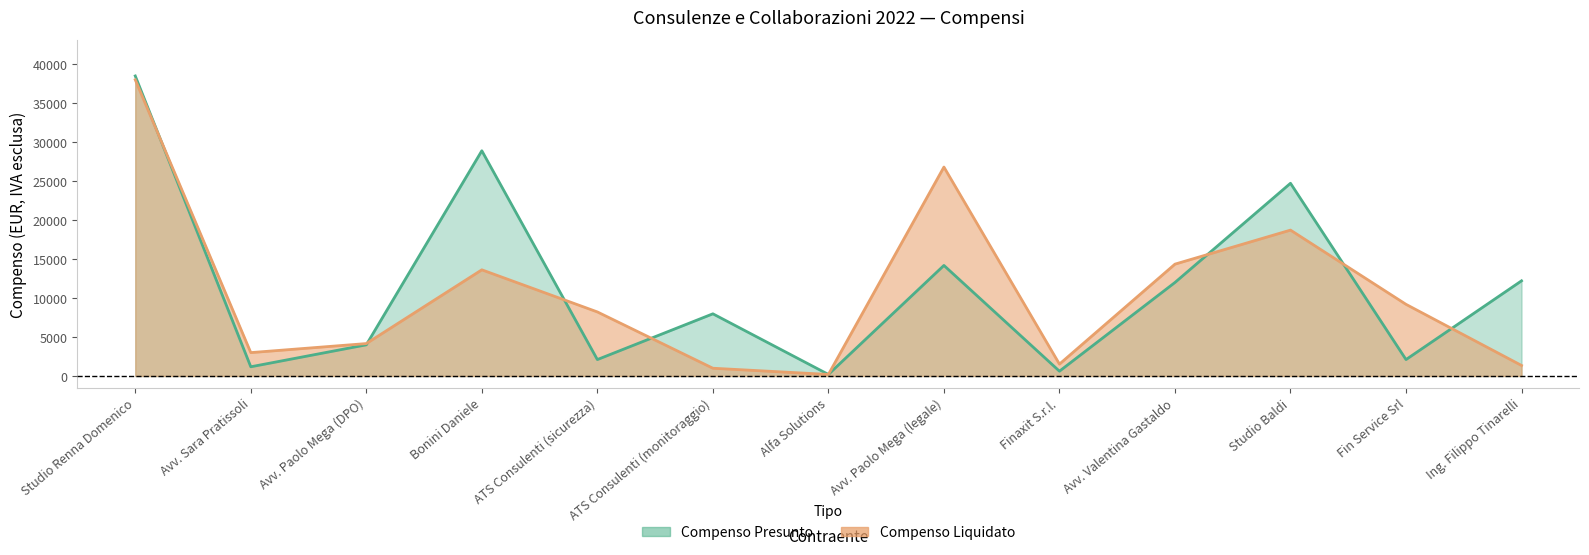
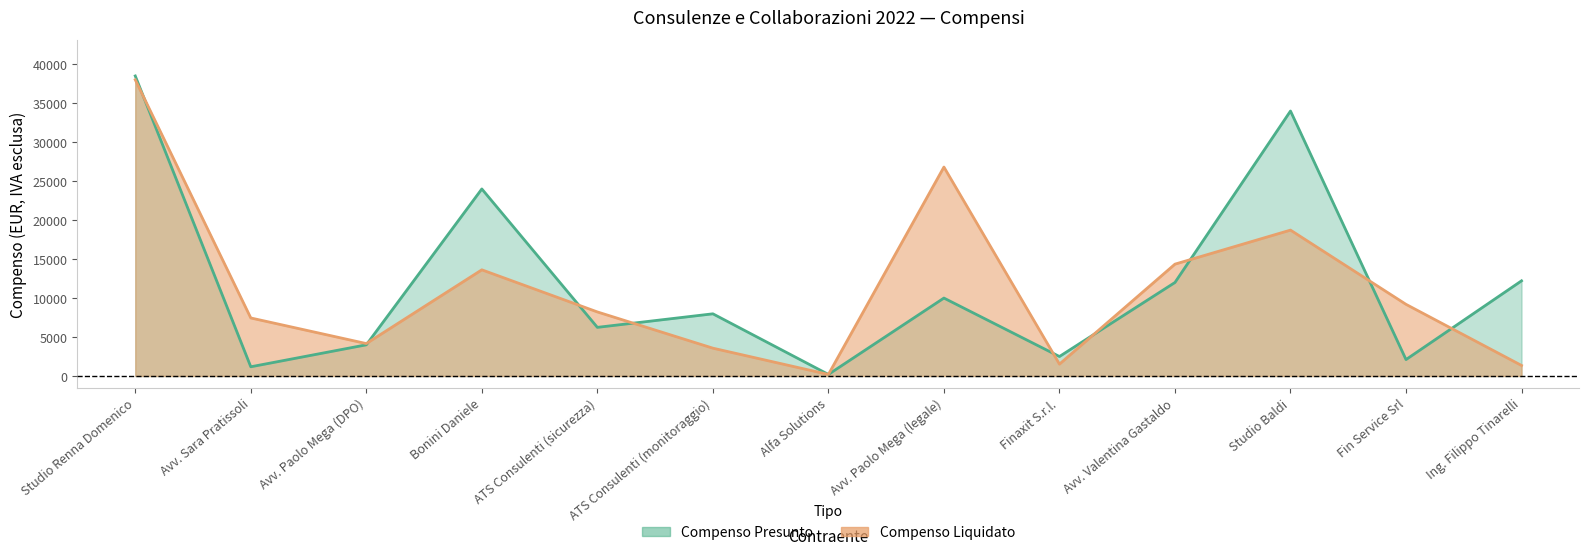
  {
    "Compenso Presunto": {
      "Studio Renna Domenico": 39000,
      "Avv. Sara Pratissoli": 1000,
-     "Bonini Daniele": 29000,
-     "ATS Consulenti (sicurezza)": 2000,
+     "Bonini Daniele": 24000,
+     "ATS Consulenti (sicurezza)": 6000,
      "ATS Consulenti (monitoraggio)": 8000,
-     "Avv. Paolo Mega (legale)": 14000,
-     "Finaxit S.r.l.": 1000,
+     "Avv. Paolo Mega (legale)": 10000,
+     "Finaxit S.r.l.": 3000,
      "Avv. Valentina Gastaldo": 12000,
-     "Studio Baldi": 25000,
+     "Studio Baldi": 34000,
      "Fin Service Srl": 2000,
      "Ing. Filippo Tinarelli": 12000
    },
    "Compenso Liquidato": {
      "Studio Renna Domenico": 38000,
-     "Avv. Sara Pratissoli": 3000,
+     "Avv. Sara Pratissoli": 7000,
      "Bonini Daniele": 14000,
      "ATS Consulenti (sicurezza)": 8000,
-     "ATS Consulenti (monitoraggio)": 1000,
+     "ATS Consulenti (monitoraggio)": 4000,
      "Avv. Paolo Mega (legale)": 27000,
      "Finaxit S.r.l.": 2000,
      "Avv. Valentina Gastaldo": 14000,
      "Studio Baldi": 19000,
      "Fin Service Srl": 9000,
      "Ing. Filippo Tinarelli": 1000
    }
  }
